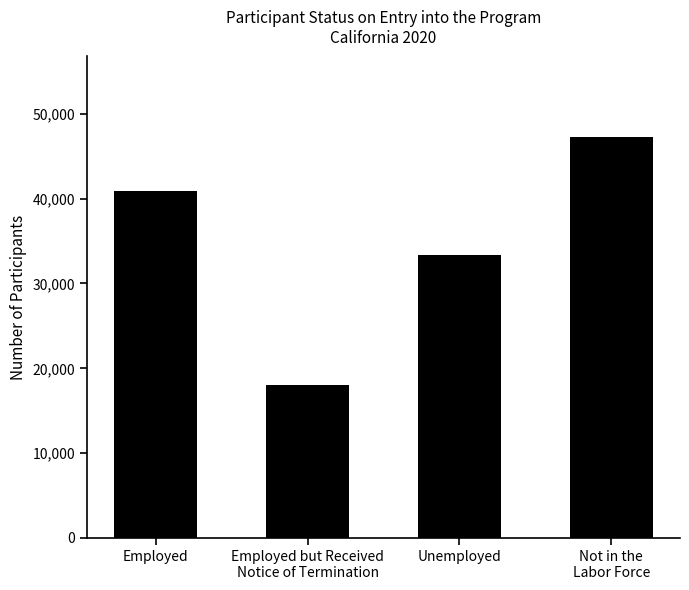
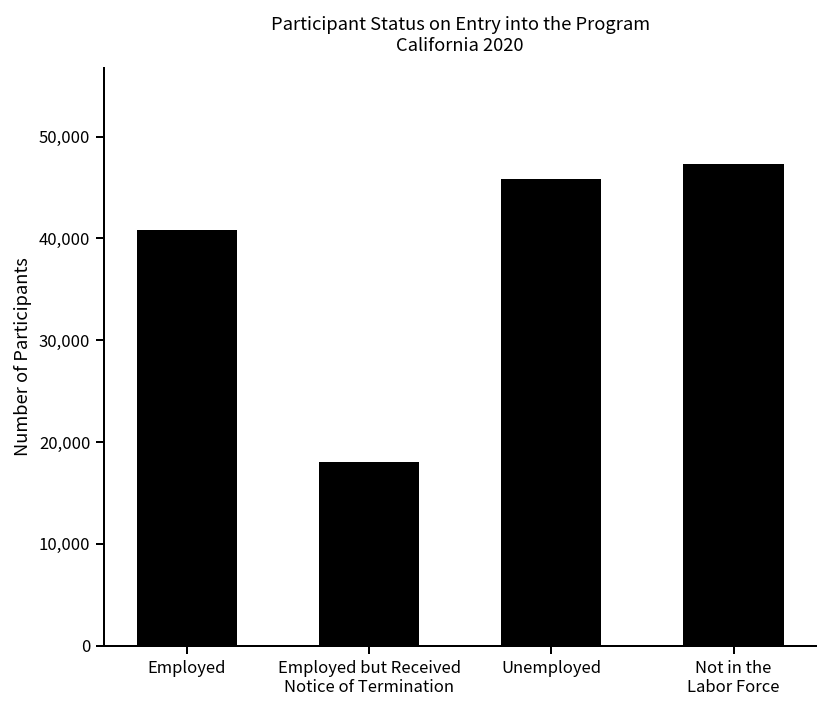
  {
    "Employed": "41,000",
    "Employed but Received Notice of Termination": "18,000",
-   "Unemployed": "33,000",
+   "Unemployed": "46,000",
    "Not in the Labor Force": "47,000"
  }
